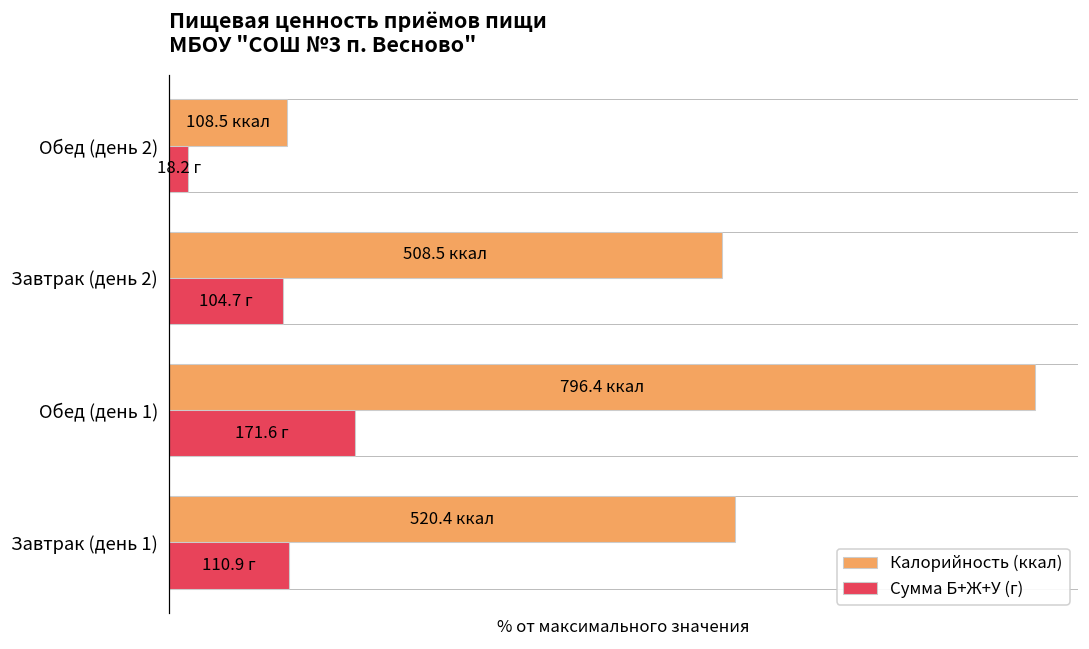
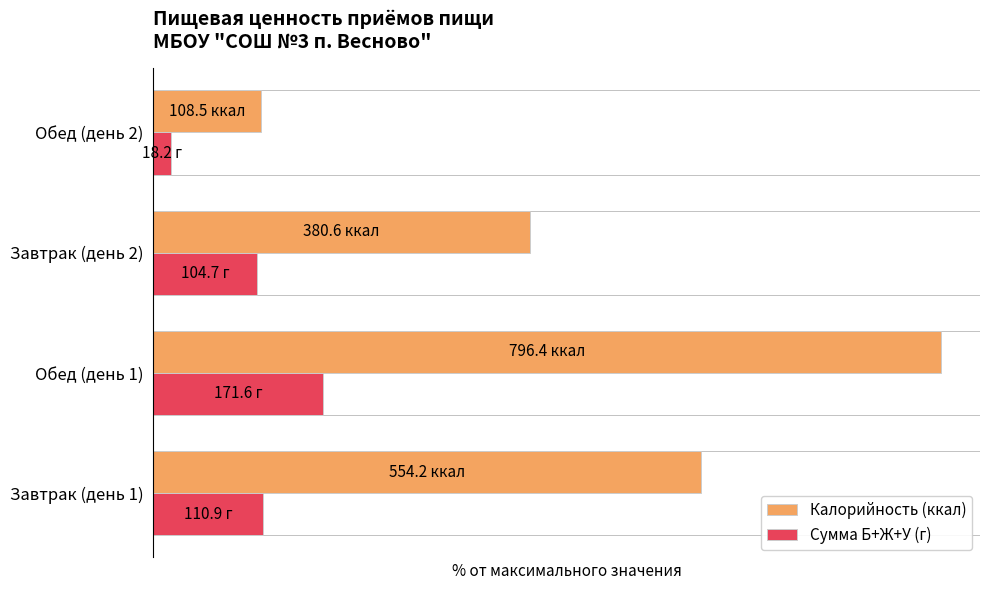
  {
    "Калорийность (ккал)": {
-     "Завтрак (день 2)": 508.5,
-     "Завтрак (день 1)": 520.4
+     "Завтрак (день 2)": 380.6,
+     "Завтрак (день 1)": 554.2
    }
  }
